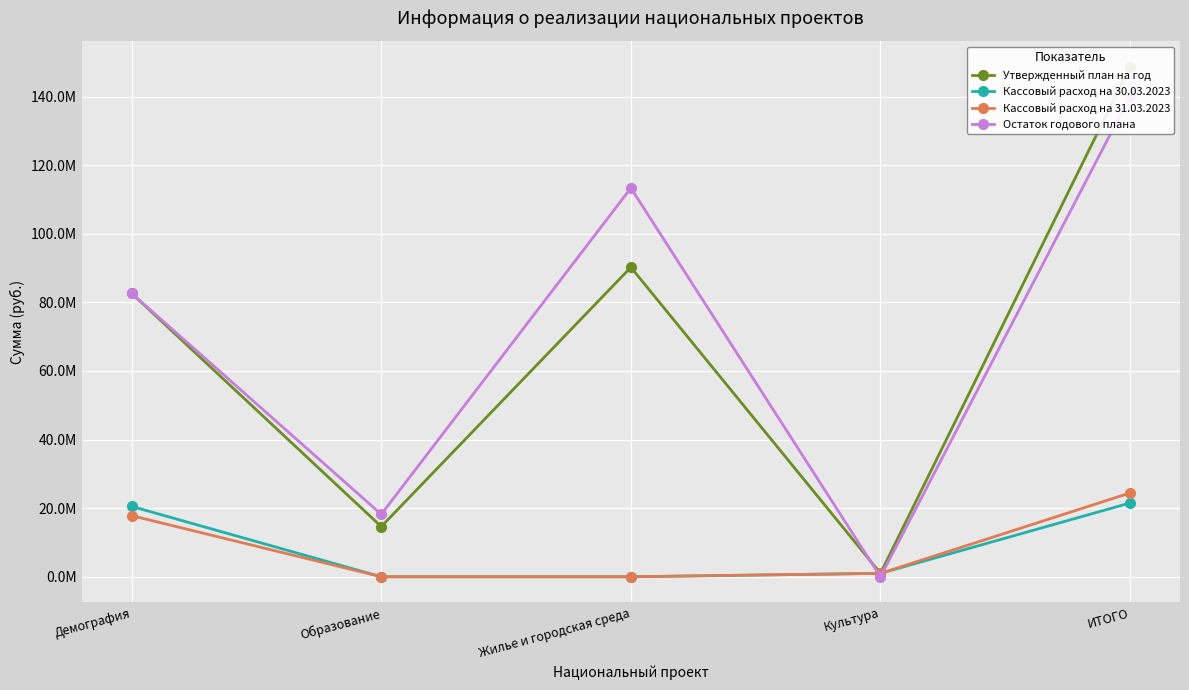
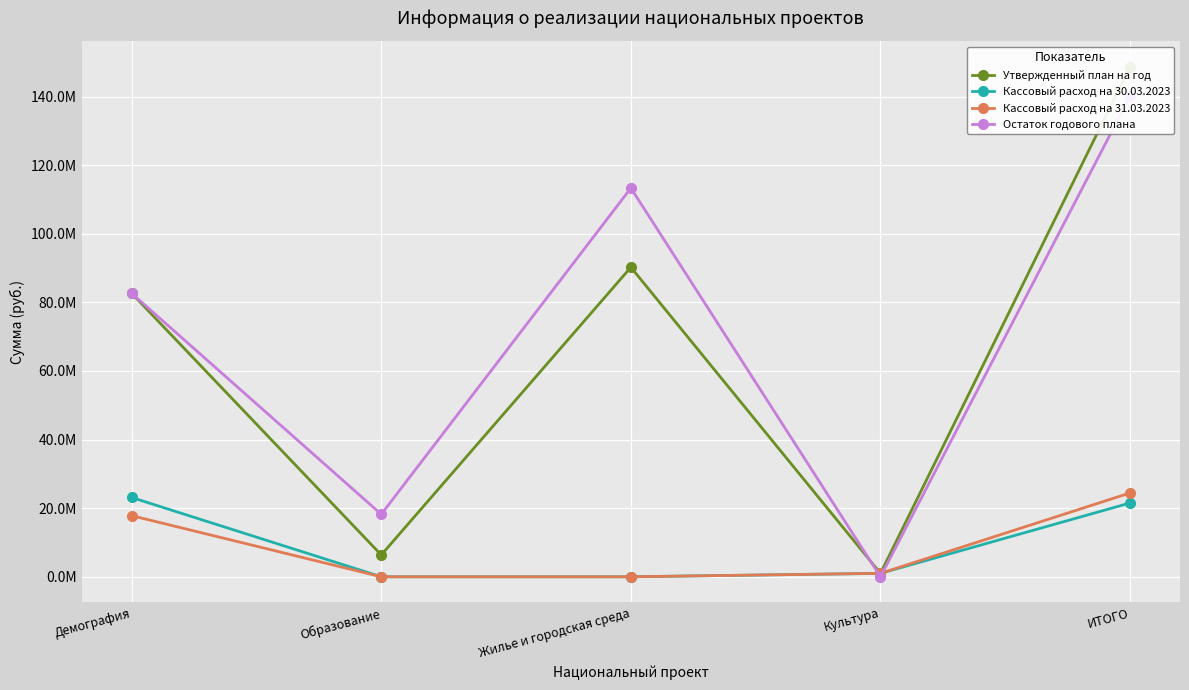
  {
    "Утвержденный план на год": {
-     "Образование": 15000000,
+     "Образование": 6000000,
      "Жилье и городская среда": 90000000
    },
    "Кассовый расход на 30.03.2023": {
-     "Демография": 21000000,
+     "Демография": 23000000,
      "ИТОГО": 22000000
    },
    "Кассовый расход на 31.03.2023": {
      "Демография": 18000000,
      "ИТОГО": 24000000
    },
    "Остаток годового плана": {
      "Образование": 18000000,
      "Жилье и городская среда": 113000000,
      "Культура": 0
    }
  }
